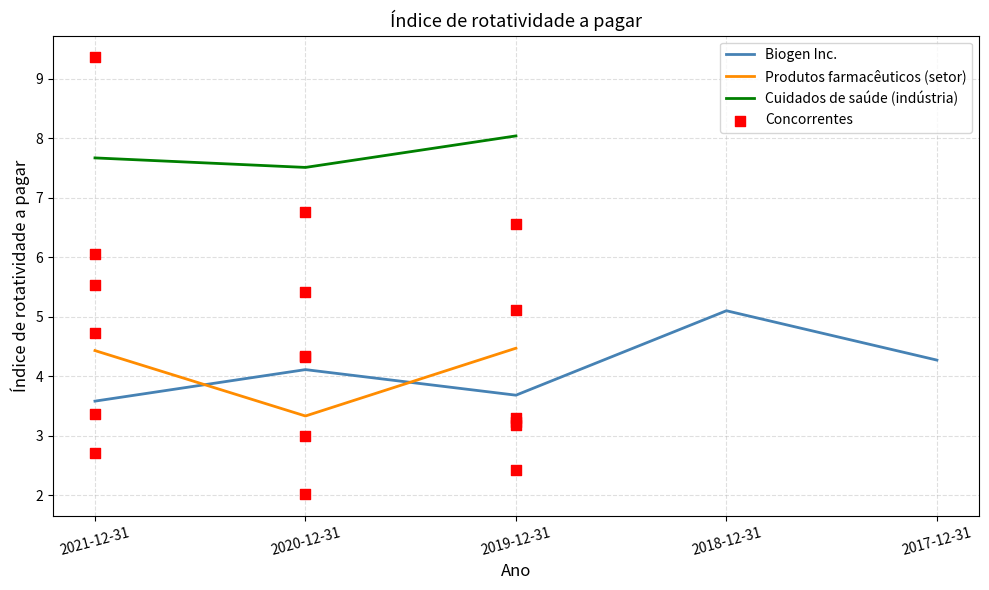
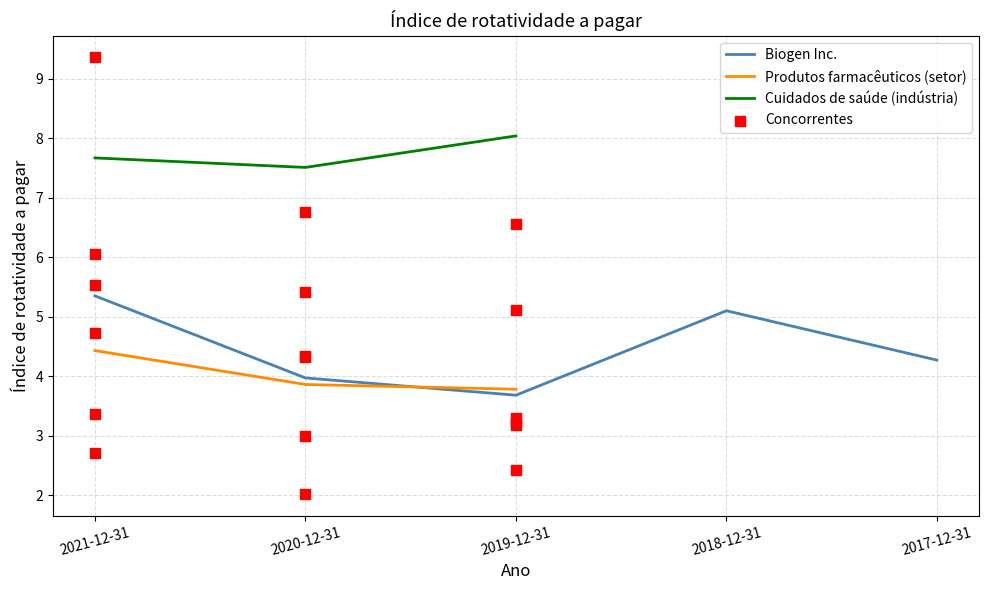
  {
    "Biogen Inc.": {
-     "2021-12-31": 3.6,
-     "2020-12-31": 4.1,
+     "2021-12-31": 5.4,
+     "2020-12-31": 4.0,
      "2019-12-31": 3.7,
      "2018-12-31": 5.1,
      "2017-12-31": 4.3
    },
    "Produtos farmacêuticos (setor)": {
      "2021-12-31": 4.4,
-     "2020-12-31": 3.3,
-     "2019-12-31": 4.5
+     "2020-12-31": 3.9,
+     "2019-12-31": 3.8
    },
    "Cuidados de saúde (indústria)": {
      "2021-12-31": 7.7,
      "2020-12-31": 7.5,
      "2019-12-31": 8.0
    }
  }
